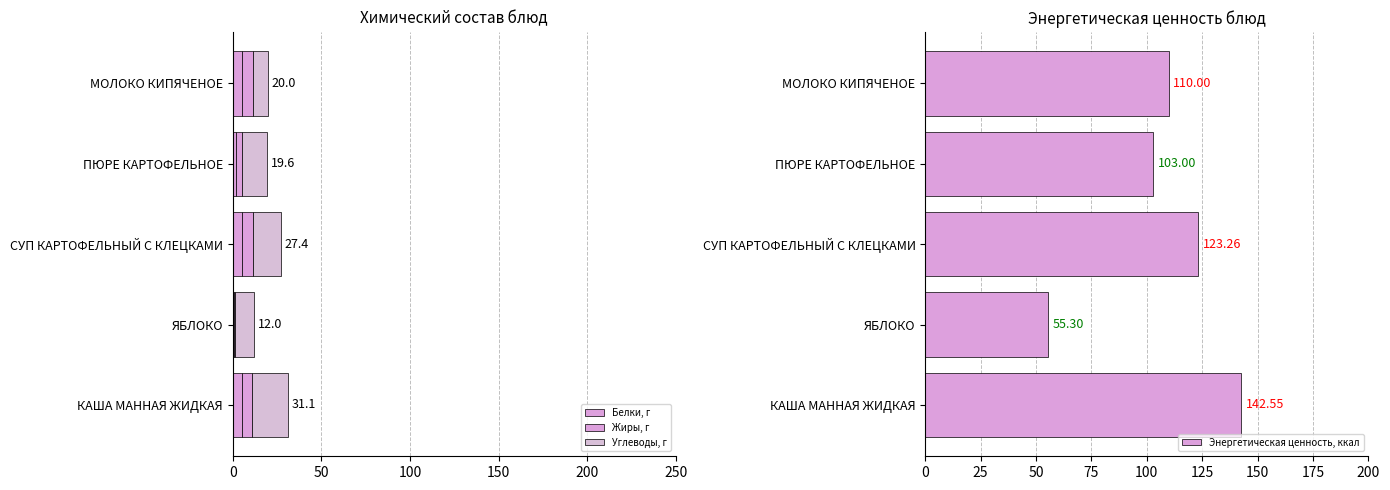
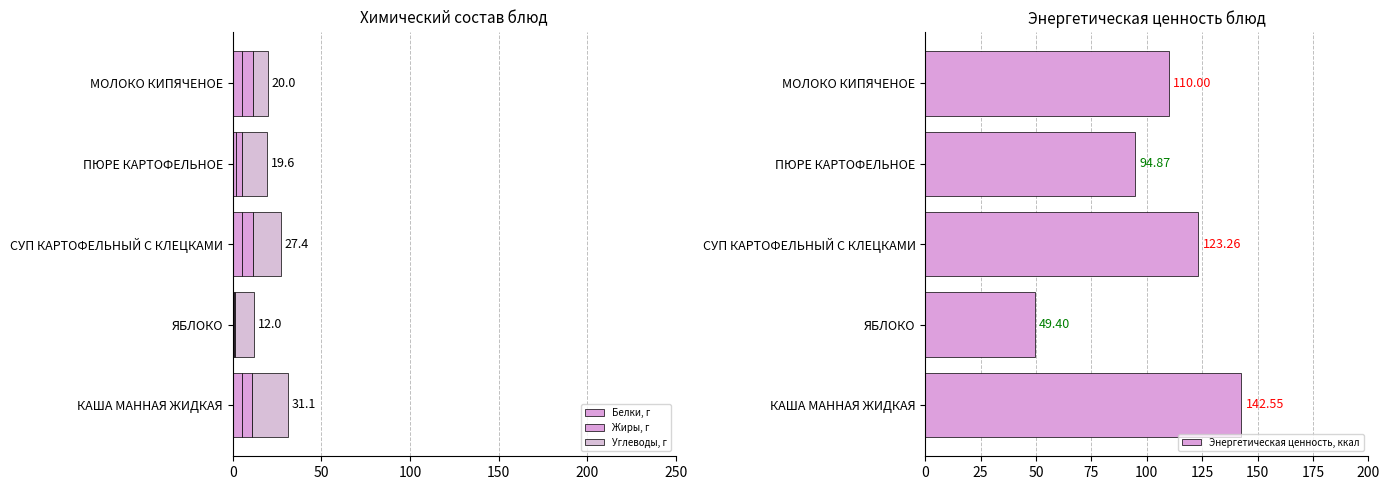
  {
    "Энергетическая ценность блюд": {
      "МОЛОКО КИПЯЧЕНОЕ": 110.00,
-     "ПЮРЕ КАРТОФЕЛЬНОЕ": 103.00,
+     "ПЮРЕ КАРТОФЕЛЬНОЕ": 94.87,
      "СУП КАРТОФЕЛЬНЫЙ С КЛЕЦКАМИ": 123.26,
-     "ЯБЛОКО": 55.30,
+     "ЯБЛОКО": 49.40,
      "КАША МАННАЯ ЖИДКАЯ": 142.55
    }
  }
